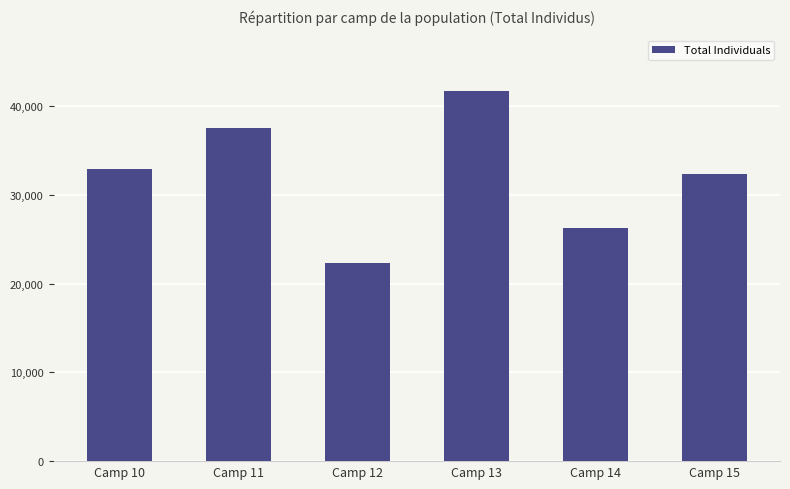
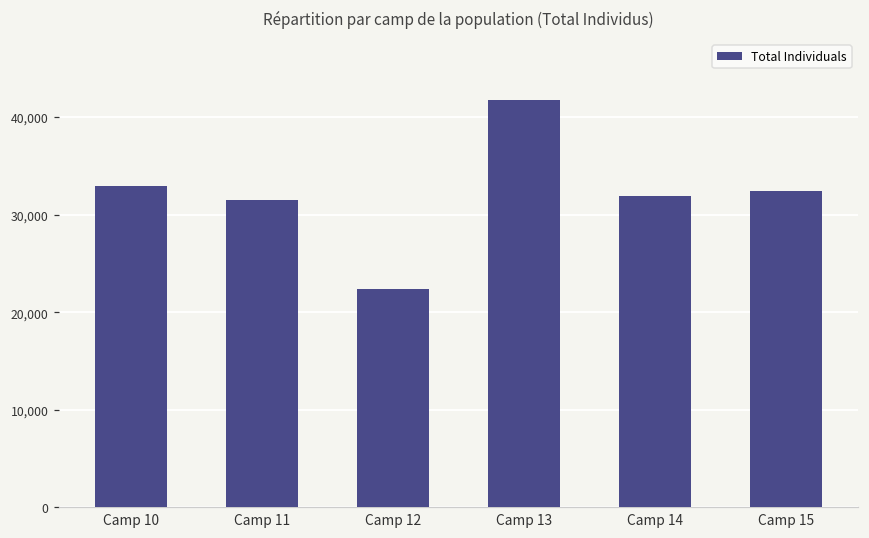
  {
    "Camp 10": "33,000",
-   "Camp 11": "38,000",
+   "Camp 11": "31,000",
    "Camp 12": "22,000",
    "Camp 13": "42,000",
-   "Camp 14": "26,000",
+   "Camp 14": "32,000",
    "Camp 15": "32,000"
  }
